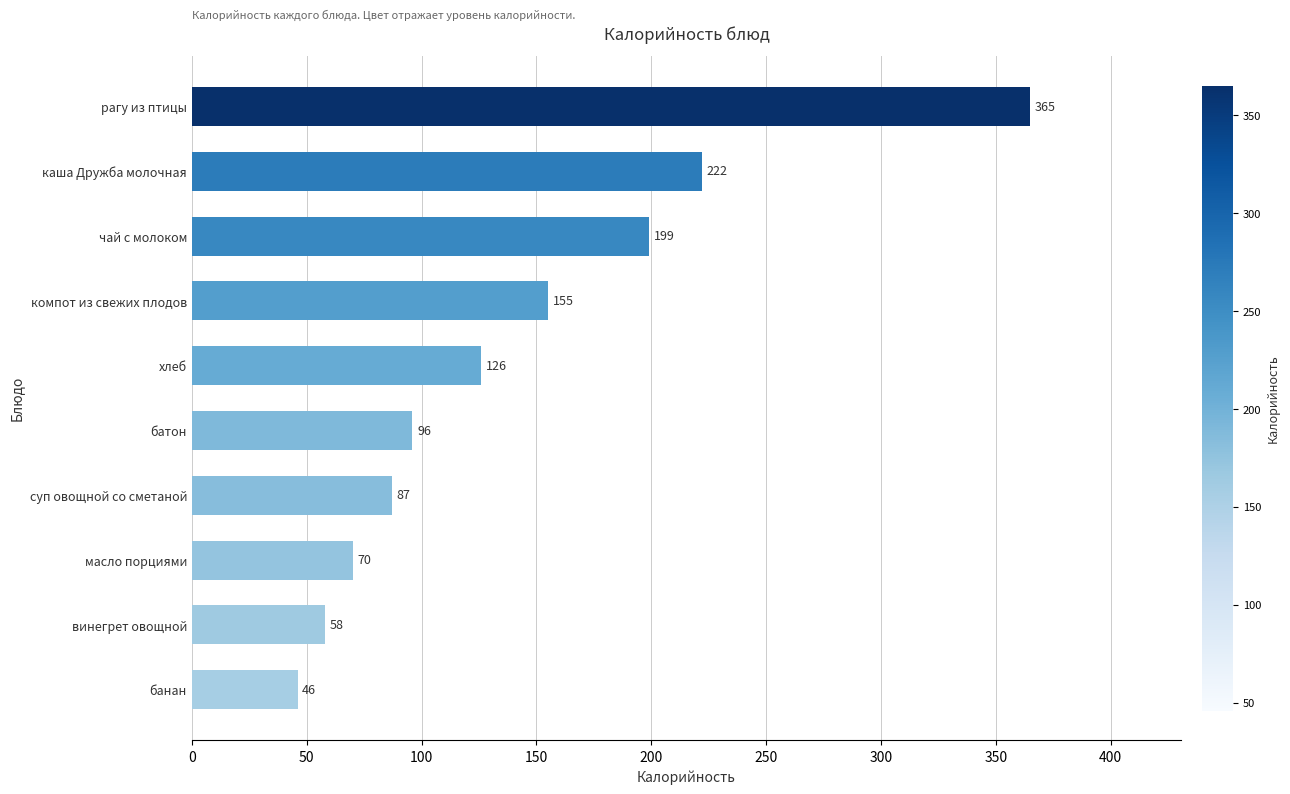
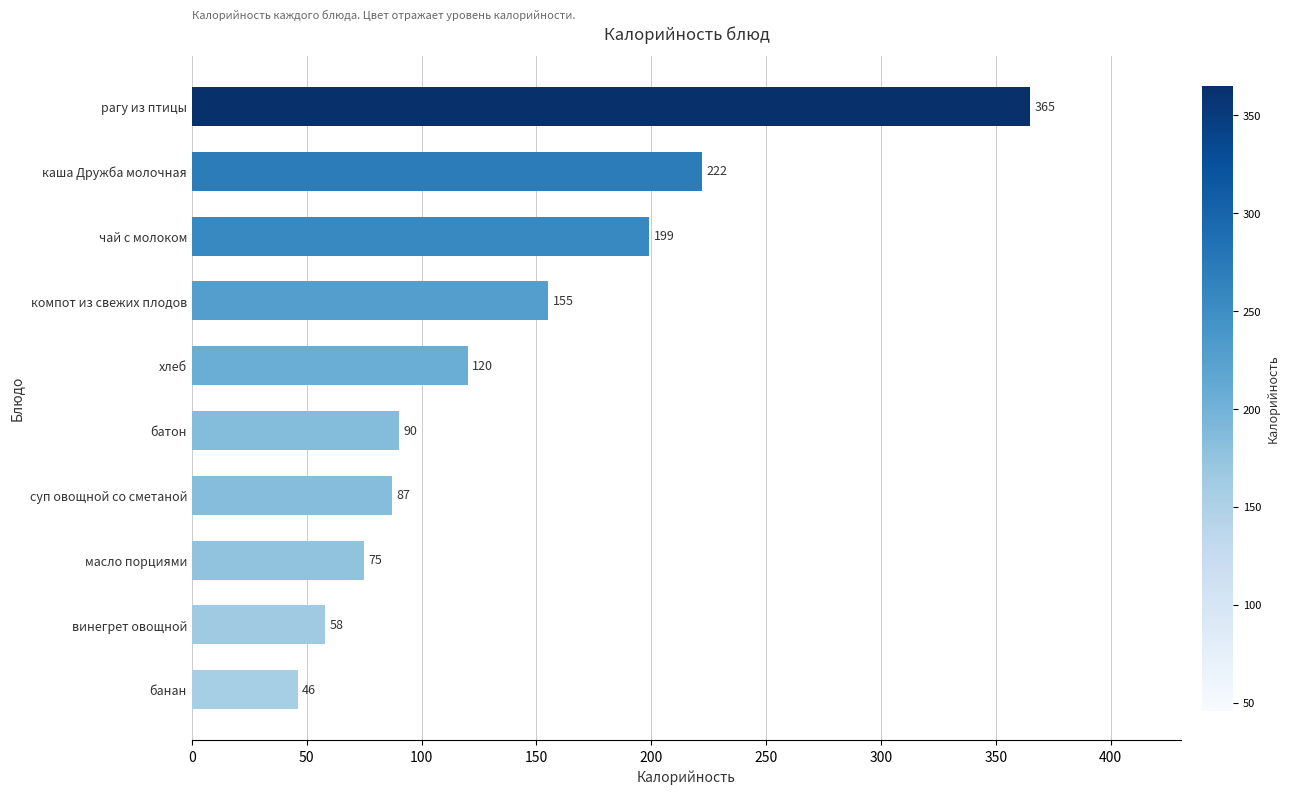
  {
    "рагу из птицы": 365,
    "каша Дружба молочная": 222,
    "чай с молоком": 199,
    "компот из свежих плодов": 155,
-   "хлеб": 126,
-   "батон": 96,
+   "хлеб": 120,
+   "батон": 90,
    "суп овощной со сметаной": 87,
-   "масло порциями": 70,
+   "масло порциями": 75,
    "винегрет овощной": 58,
    "банан": 46
  }
